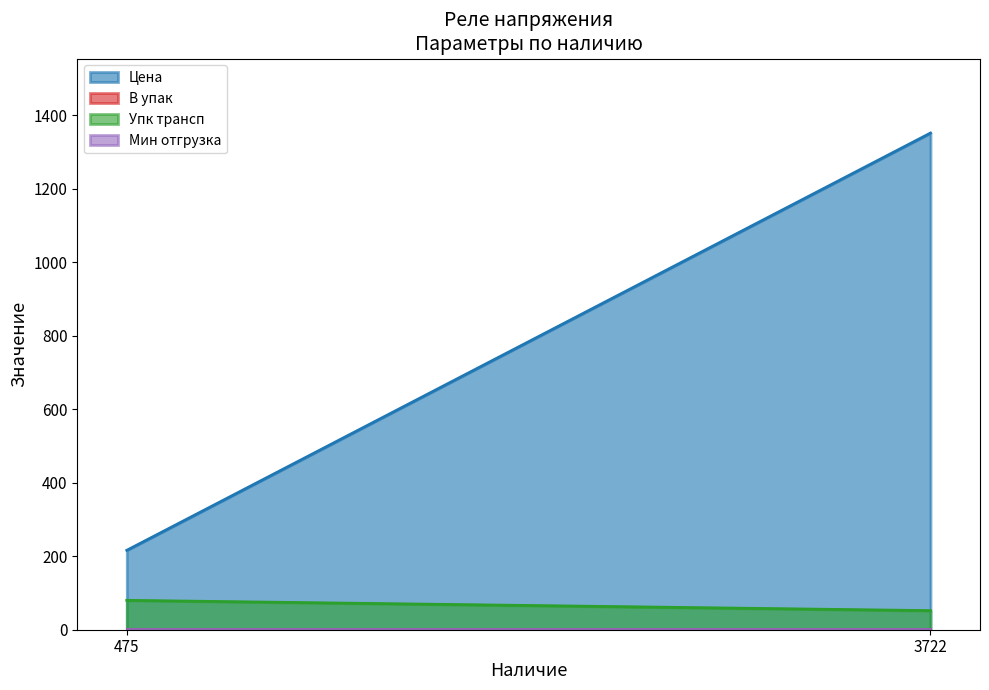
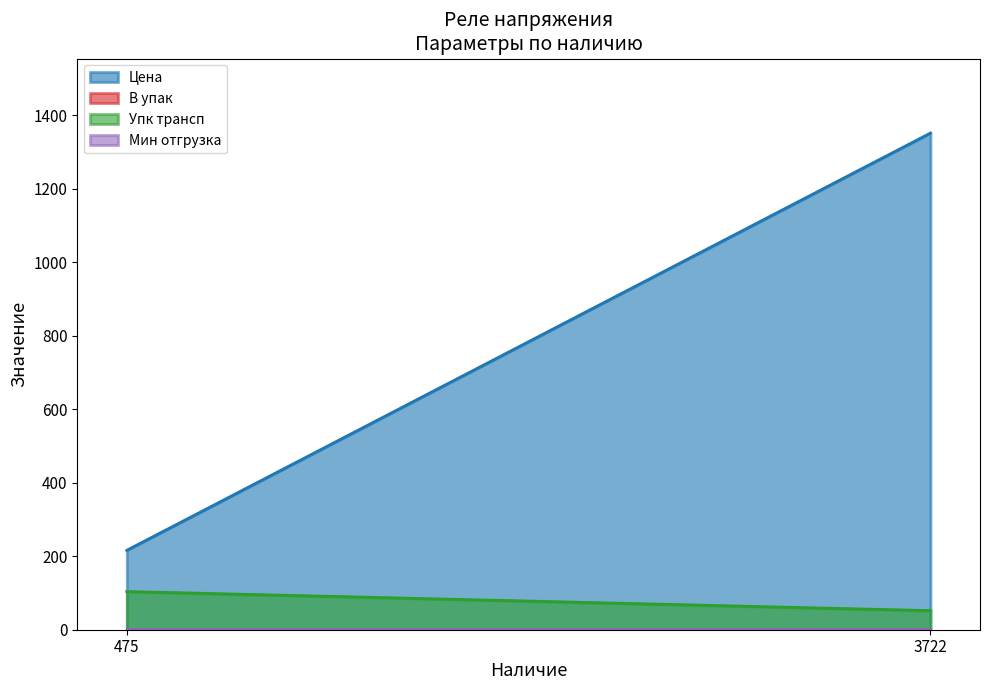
  {
    "Цена": {
      "475": 220,
      "3722": 1350
    },
    "Мин отгрузка": {
      "475": 0,
      "3722": 0
    },
    "Упк трансп": {
-     "475": 80,
+     "475": 100,
      "3722": 50
    }
  }
